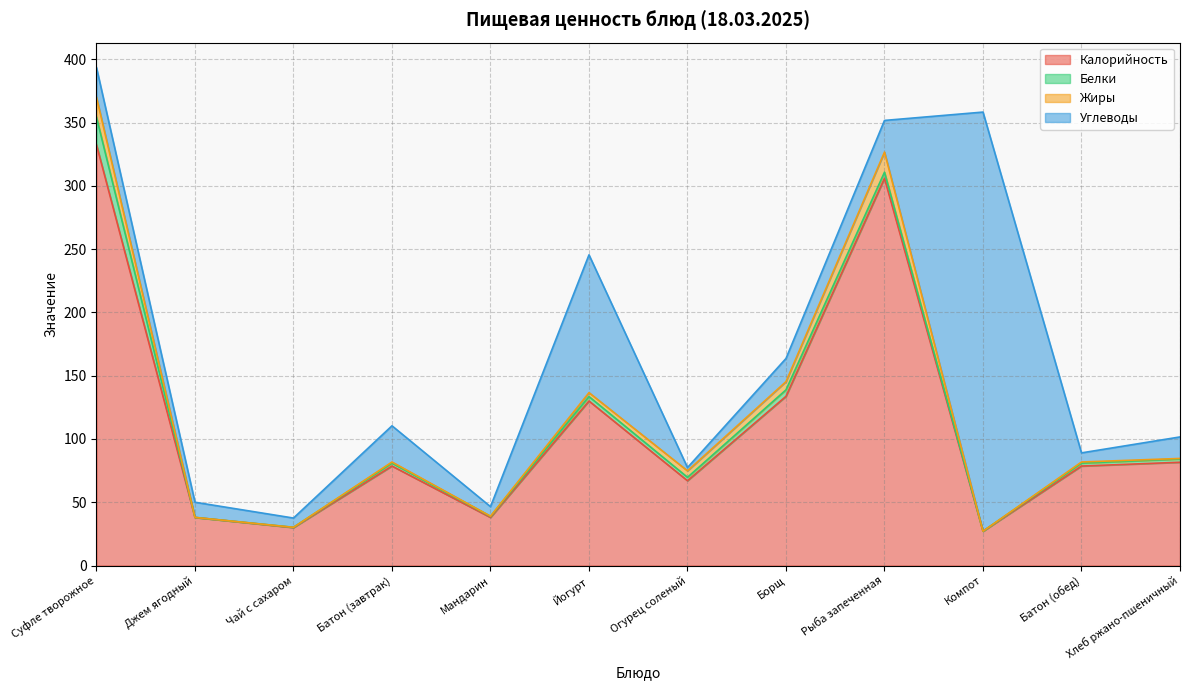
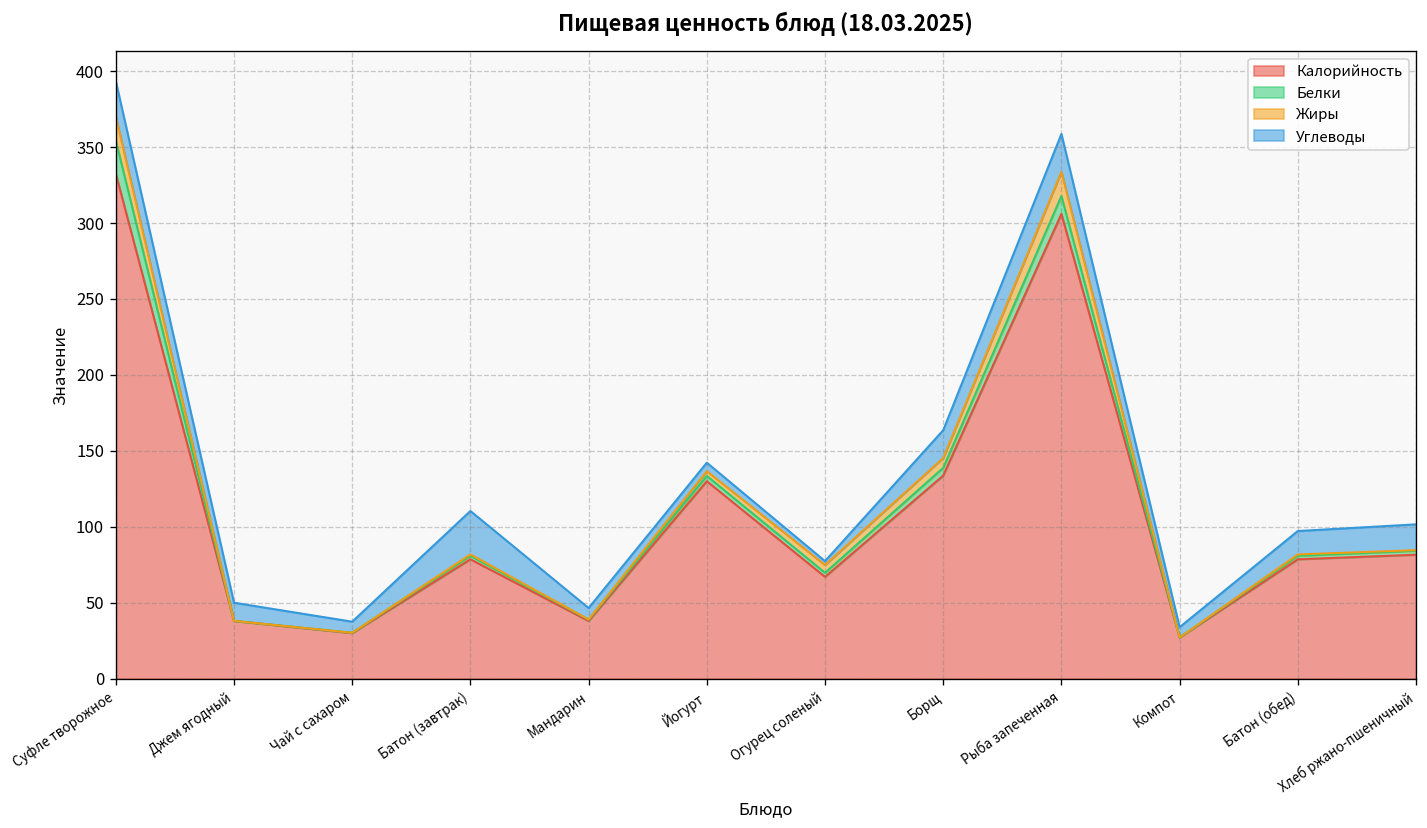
  {
    "Калорийность": {
      "Суфле творожное": 333,
      "Батон (завтрак)": 79,
      "Йогурт": 130,
      "Огурец соленый": 67,
      "Борщ": 134,
      "Рыба запеченная": 306,
      "Батон (обед)": 79,
      "Хлеб ржано-пшеничный": 82
    },
    "Белки": {
      "Суфле творожное": 22,
      "Йогурт": 4,
      "Огурец соленый": 3,
      "Борщ": 5,
-     "Рыба запеченная": 5
+     "Рыба запеченная": 12
    },
    "Жиры": {
      "Суфле творожное": 16,
      "Йогурт": 3,
      "Огурец соленый": 5,
      "Борщ": 7,
      "Рыба запеченная": 16
    },
    "Углеводы": {
      "Суфле творожное": 24,
      "Джем ягодный": 12,
      "Чай с сахаром": 7,
      "Батон (завтрак)": 29,
      "Мандарин": 8,
-     "Йогурт": 109,
+     "Йогурт": 6,
      "Огурец соленый": 3,
      "Борщ": 18,
      "Рыба запеченная": 25,
-     "Компот": 331,
-     "Батон (обед)": 7,
+     "Компот": 7,
+     "Батон (обед)": 15,
      "Хлеб ржано-пшеничный": 17
    }
  }
